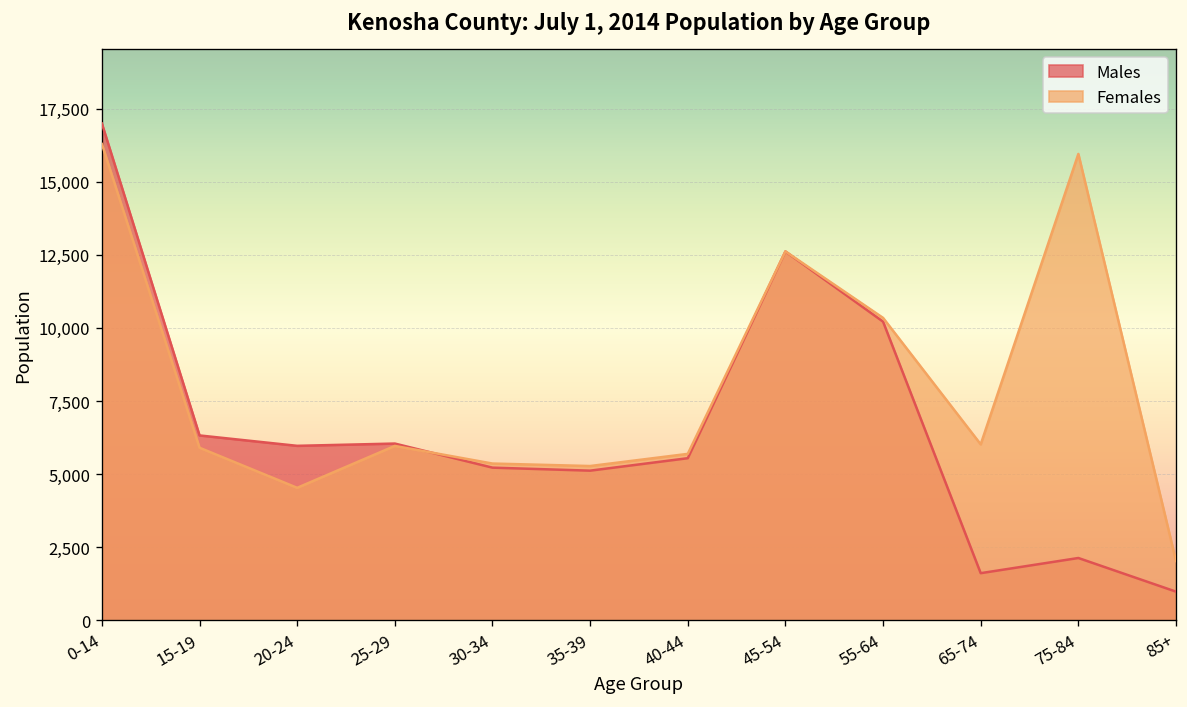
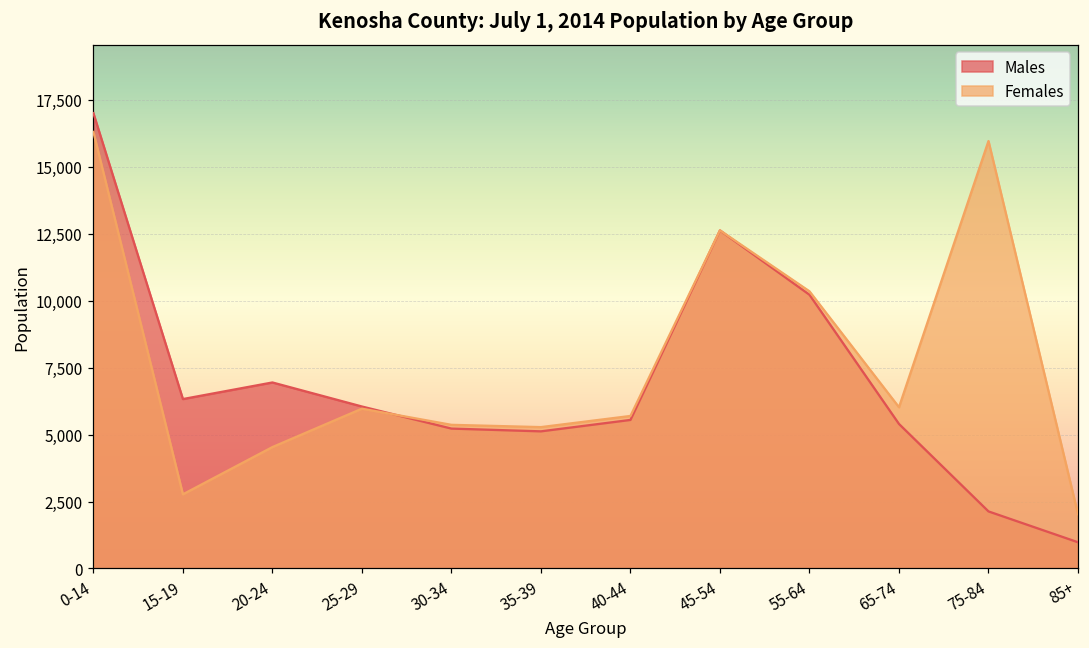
  {
    "Males": {
      "0-14": "17,000",
      "15-19": "6,300",
-     "20-24": "6,000",
+     "20-24": "6,900",
      "30-34": "5,200",
      "35-39": "5,100",
      "40-44": "5,500",
      "55-64": "10,200",
-     "65-74": "1,600",
+     "65-74": "5,400",
      "75-84": "2,100",
      "85+": "1,000"
    },
    "Females": {
      "0-14": "16,300",
-     "15-19": "5,900",
+     "15-19": "2,800",
      "20-24": "4,500",
      "30-34": "5,400",
      "35-39": "5,300",
      "40-44": "5,700",
      "55-64": "10,300",
      "65-74": "6,000",
      "75-84": "16,000",
      "85+": "2,000"
    }
  }
